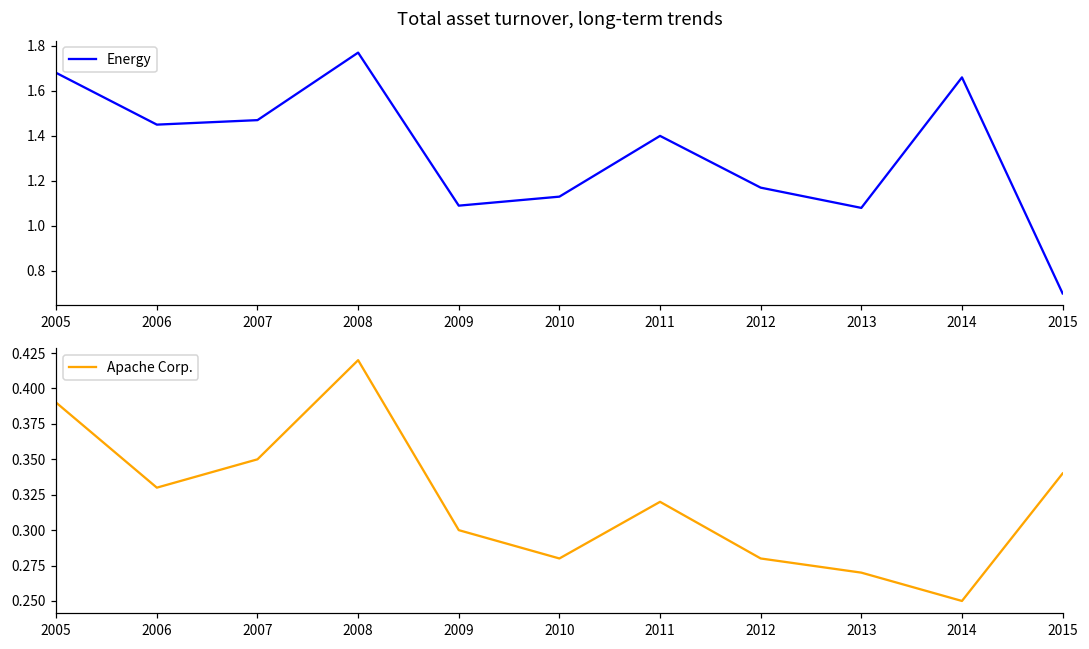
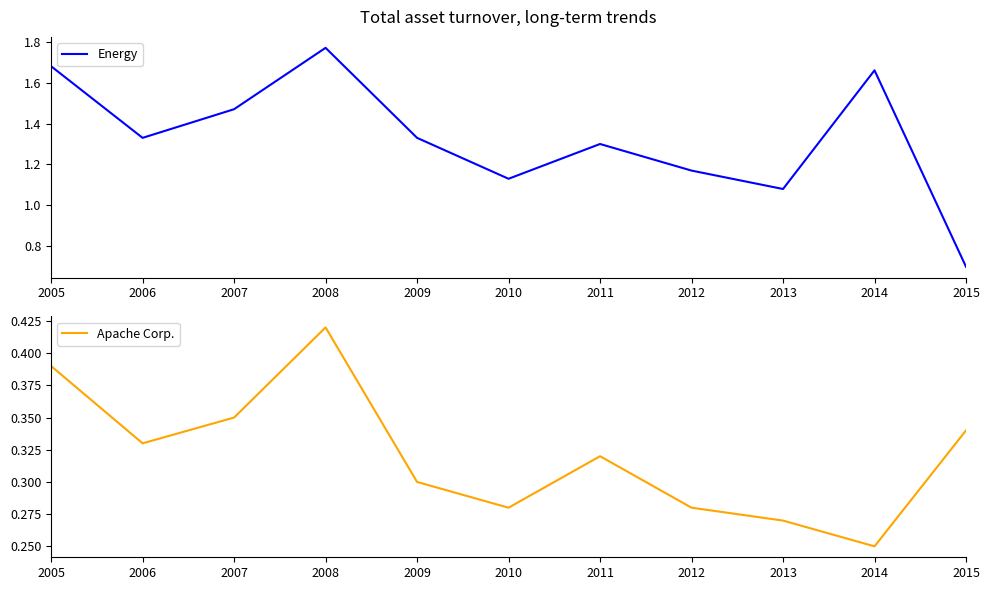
  {
    "Total asset turnover, long-term trends": {
      "2005": 1.68,
-     "2006": 1.45,
+     "2006": 1.33,
      "2007": 1.47,
      "2008": 1.77,
-     "2009": 1.09,
+     "2009": 1.33,
      "2010": 1.13,
-     "2011": 1.4,
+     "2011": 1.3,
      "2012": 1.17,
      "2013": 1.08,
      "2014": 1.66,
      "2015": 0.70
    }
  }
